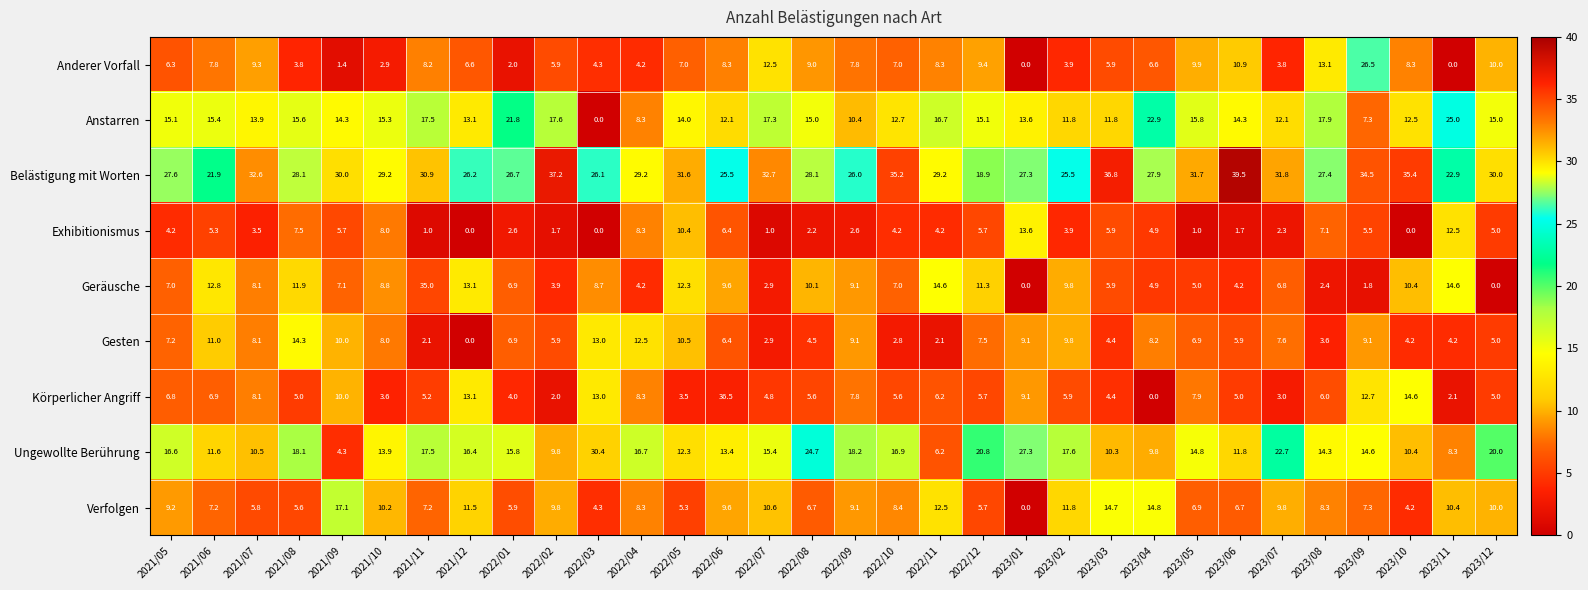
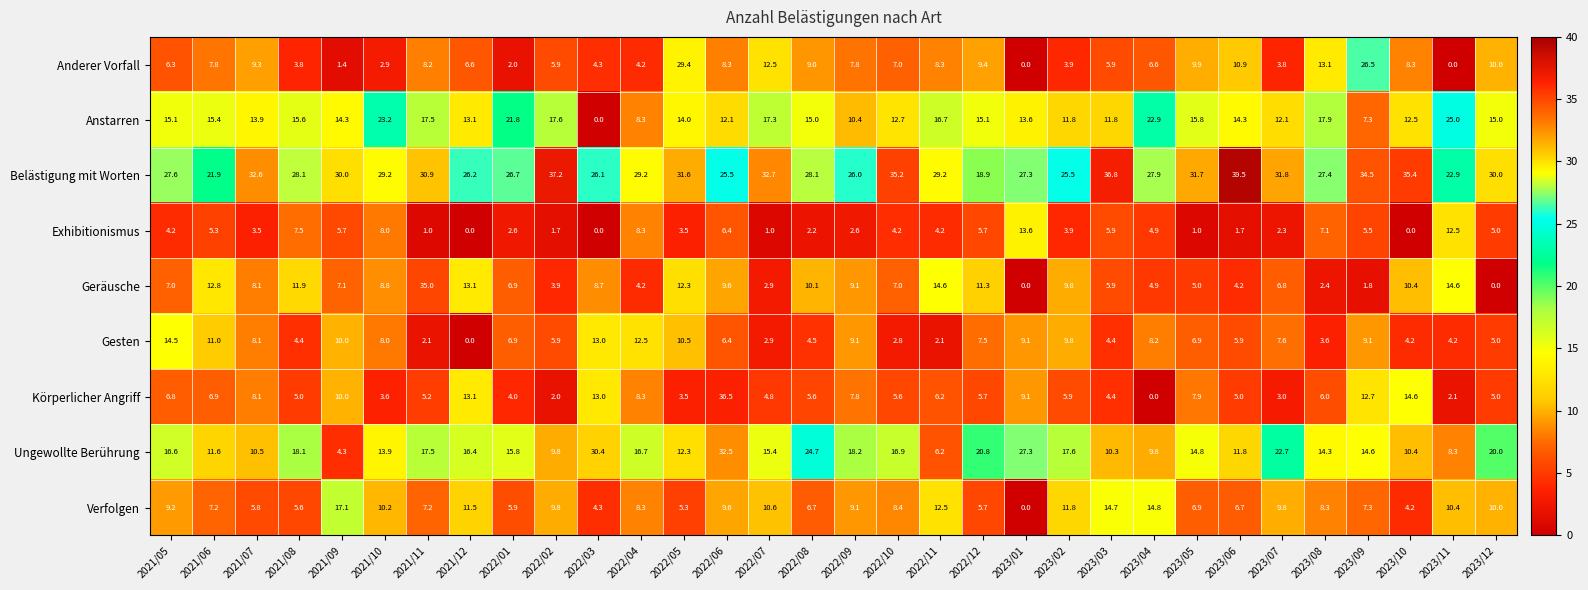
  {
    "Anderer Vorfall": {
      "2021/05": 6.3,
      "2021/06": 7.8,
      "2021/07": 9.3,
      "2021/08": 3.8,
      "2021/09": 1.4,
      "2021/10": 2.9,
      "2021/11": 8.2,
      "2021/12": 6.6,
      "2022/01": 2.0,
      "2022/02": 5.9,
      "2022/03": 4.3,
      "2022/04": 4.2,
-     "2022/05": 7.0,
+     "2022/05": 29.4,
      "2022/06": 8.3,
      "2022/07": 12.5,
      "2022/08": 9.0,
      "2022/09": 7.8,
      "2022/10": 7.0,
      "2022/11": 8.3,
      "2022/12": 9.4,
      "2023/01": 0.0,
      "2023/02": 3.9,
      "2023/03": 5.9,
      "2023/04": 6.6,
      "2023/05": 9.9,
      "2023/06": 10.9,
      "2023/07": 3.8,
      "2023/08": 13.1,
      "2023/09": 26.5,
      "2023/10": 8.3,
      "2023/11": 0.0,
      "2023/12": 10.0
    },
    "Anstarren": {
      "2021/05": 15.1,
      "2021/06": 15.4,
      "2021/07": 13.9,
      "2021/08": 15.6,
      "2021/09": 14.3,
-     "2021/10": 15.3,
+     "2021/10": 23.2,
      "2021/11": 17.5,
      "2021/12": 13.1,
      "2022/01": 21.8,
      "2022/02": 17.6,
      "2022/03": 0.0,
      "2022/04": 8.3,
      "2022/05": 14.0,
      "2022/06": 12.1,
      "2022/07": 17.3,
      "2022/08": 15.0,
      "2022/09": 10.4,
      "2022/10": 12.7,
      "2022/11": 16.7,
      "2022/12": 15.1,
      "2023/01": 13.6,
      "2023/02": 11.8,
      "2023/03": 11.8,
      "2023/04": 22.9,
      "2023/05": 15.8,
      "2023/06": 14.3,
      "2023/07": 12.1,
      "2023/08": 17.9,
      "2023/09": 7.3,
      "2023/10": 12.5,
      "2023/11": 25.0,
      "2023/12": 15.0
    },
    "Exhibitionismus": {
      "2021/05": 4.2,
      "2021/06": 5.3,
      "2021/07": 3.5,
      "2021/08": 7.5,
      "2021/09": 5.7,
      "2021/10": 8.0,
      "2021/11": 1.0,
      "2021/12": 0.0,
      "2022/01": 2.6,
      "2022/02": 1.7,
      "2022/03": 0.0,
      "2022/04": 8.3,
-     "2022/05": 10.4,
+     "2022/05": 3.5,
      "2022/06": 6.4,
      "2022/07": 1.0,
      "2022/08": 2.2,
      "2022/09": 2.6,
      "2022/10": 4.2,
      "2022/11": 4.2,
      "2022/12": 5.7,
      "2023/01": 13.6,
      "2023/02": 3.9,
      "2023/03": 5.9,
      "2023/04": 4.9,
      "2023/05": 1.0,
      "2023/06": 1.7,
      "2023/07": 2.3,
      "2023/08": 7.1,
      "2023/09": 5.5,
      "2023/10": 0.0,
      "2023/11": 12.5,
      "2023/12": 5.0
    },
    "Gesten": {
-     "2021/05": 7.2,
+     "2021/05": 14.5,
      "2021/06": 11.0,
      "2021/07": 8.1,
-     "2021/08": 14.3,
+     "2021/08": 4.4,
      "2021/09": 10.0,
      "2021/10": 8.0,
      "2021/11": 2.1,
      "2021/12": 0.0,
      "2022/01": 6.9,
      "2022/02": 5.9,
      "2022/03": 13.0,
      "2022/04": 12.5,
      "2022/05": 10.5,
      "2022/06": 6.4,
      "2022/07": 2.9,
      "2022/08": 4.5,
      "2022/09": 9.1,
      "2022/10": 2.8,
      "2022/11": 2.1,
      "2022/12": 7.5,
      "2023/01": 9.1,
      "2023/02": 9.8,
      "2023/03": 4.4,
      "2023/04": 8.2,
      "2023/05": 6.9,
      "2023/06": 5.9,
      "2023/07": 7.6,
      "2023/08": 3.6,
      "2023/09": 9.1,
      "2023/10": 4.2,
      "2023/11": 4.2,
      "2023/12": 5.0
    },
    "Ungewollte Berührung": {
      "2021/05": 16.6,
      "2021/06": 11.6,
      "2021/07": 10.5,
      "2021/08": 18.1,
      "2021/09": 4.3,
      "2021/10": 13.9,
      "2021/11": 17.5,
      "2021/12": 16.4,
      "2022/01": 15.8,
      "2022/02": 9.8,
      "2022/03": 30.4,
      "2022/04": 16.7,
      "2022/05": 12.3,
-     "2022/06": 13.4,
+     "2022/06": 32.5,
      "2022/07": 15.4,
      "2022/08": 24.7,
      "2022/09": 18.2,
      "2022/10": 16.9,
      "2022/11": 6.2,
      "2022/12": 20.8,
      "2023/01": 27.3,
      "2023/02": 17.6,
      "2023/03": 10.3,
      "2023/04": 9.8,
      "2023/05": 14.8,
      "2023/06": 11.8,
      "2023/07": 22.7,
      "2023/08": 14.3,
      "2023/09": 14.6,
      "2023/10": 10.4,
      "2023/11": 8.3,
      "2023/12": 20.0
    }
  }
